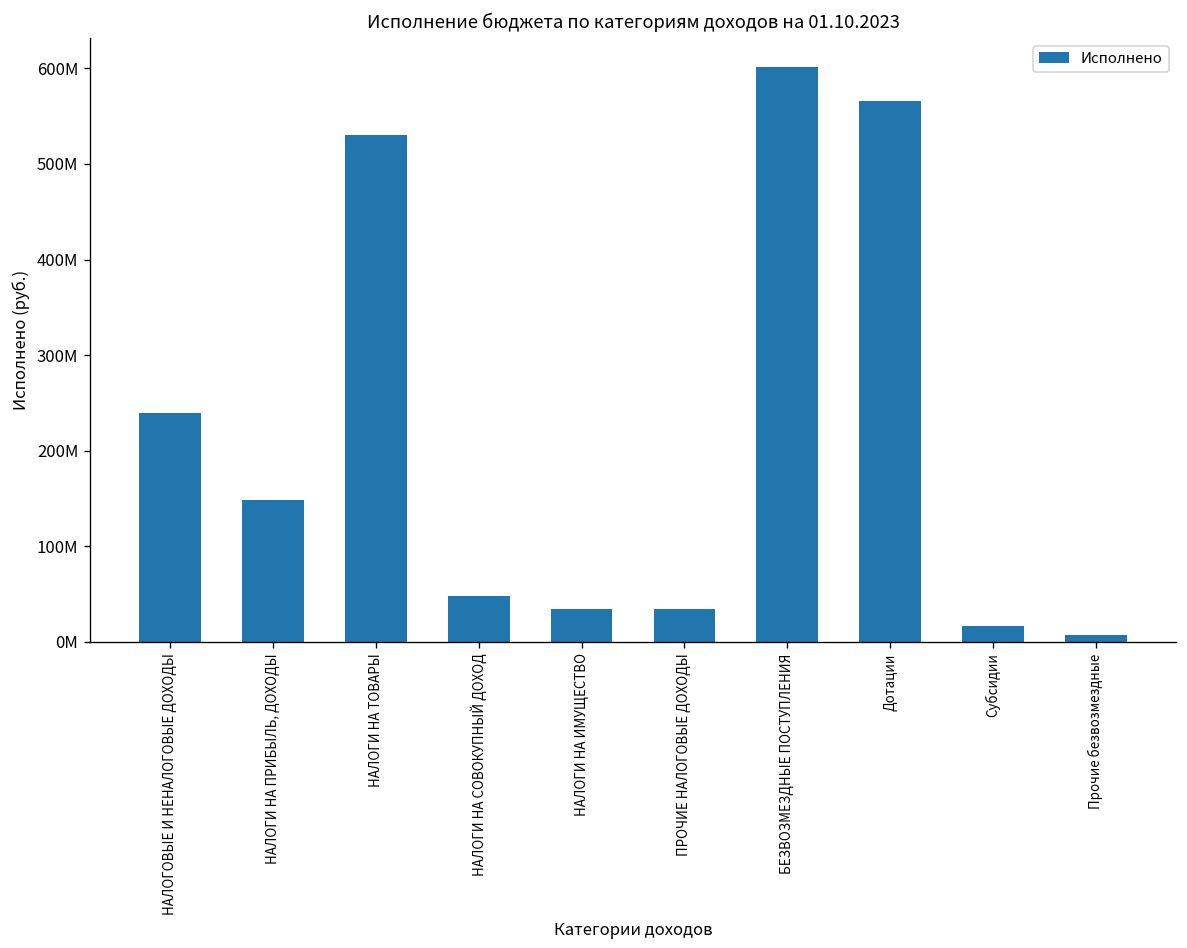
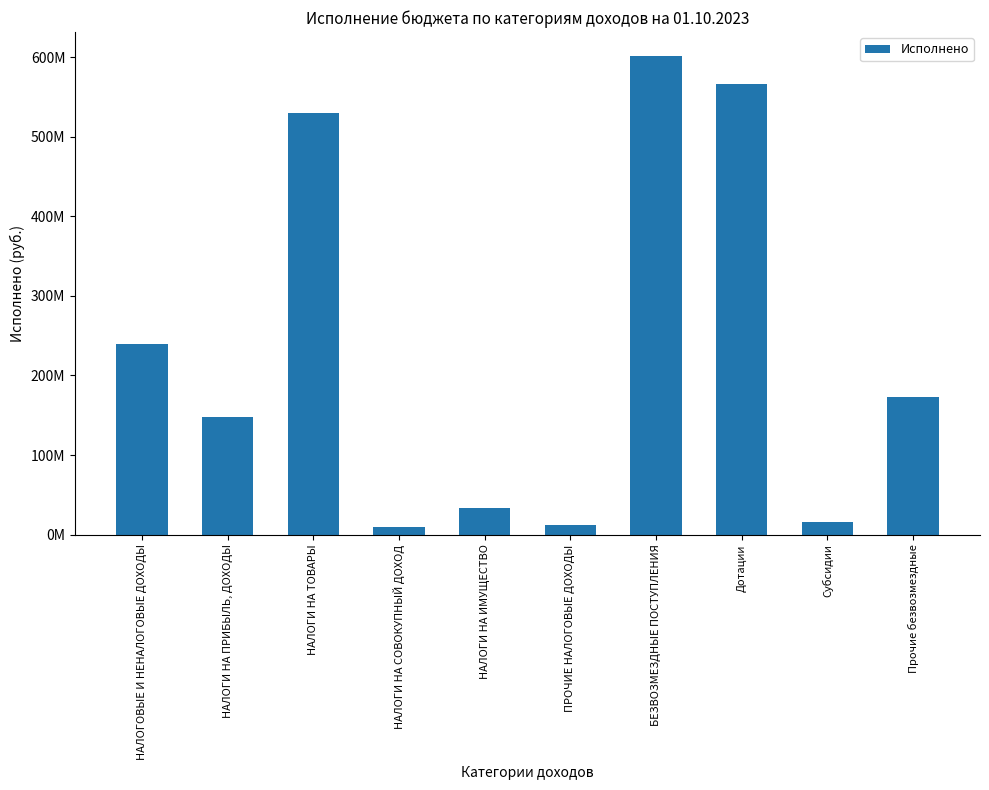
  {
    "НАЛОГОВЫЕ И НЕНАЛОГОВЫЕ ДОХОДЫ": 240000000,
    "НАЛОГИ НА ПРИБЫЛЬ, ДОХОДЫ": 150000000,
    "НАЛОГИ НА ТОВАРЫ": 530000000,
-   "НАЛОГИ НА СОВОКУПНЫЙ ДОХОД": 50000000,
+   "НАЛОГИ НА СОВОКУПНЫЙ ДОХОД": 10000000,
    "НАЛОГИ НА ИМУЩЕСТВО": 30000000,
-   "ПРОЧИЕ НАЛОГОВЫЕ ДОХОДЫ": 30000000,
+   "ПРОЧИЕ НАЛОГОВЫЕ ДОХОДЫ": 10000000,
    "БЕЗВОЗМЕЗДНЫЕ ПОСТУПЛЕНИЯ": 600000000,
    "Дотации": 570000000,
    "Субсидии": 20000000,
-   "Прочие безвозмездные": 10000000
+   "Прочие безвозмездные": 170000000
  }
